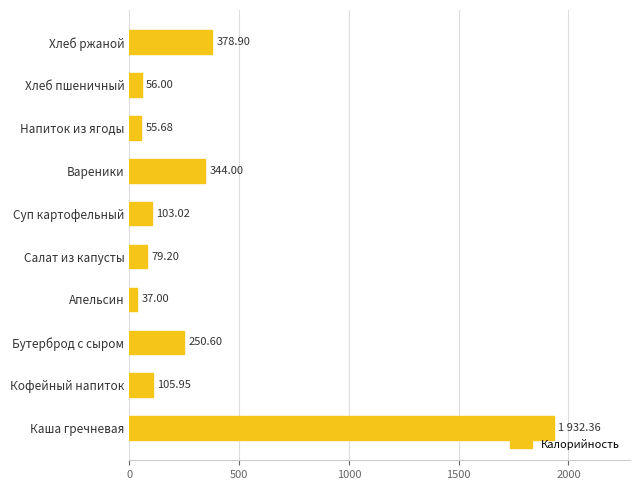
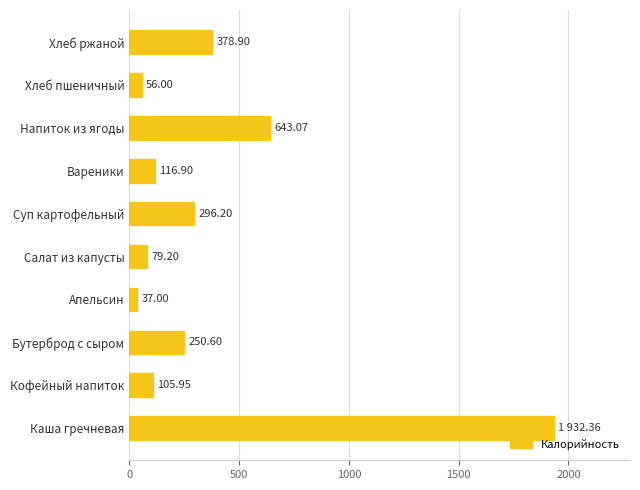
  {
    "Хлеб ржаной": 378.90,
    "Хлеб пшеничный": 56.00,
-   "Напиток из ягоды": 55.68,
-   "Вареники": 344.00,
-   "Суп картофельный": 103.02,
+   "Напиток из ягоды": 643.07,
+   "Вареники": 116.90,
+   "Суп картофельный": 296.20,
    "Салат из капусты": 79.20,
    "Апельсин": 37.00,
    "Бутерброд с сыром": 250.60,
    "Кофейный напиток": 105.95
  }
